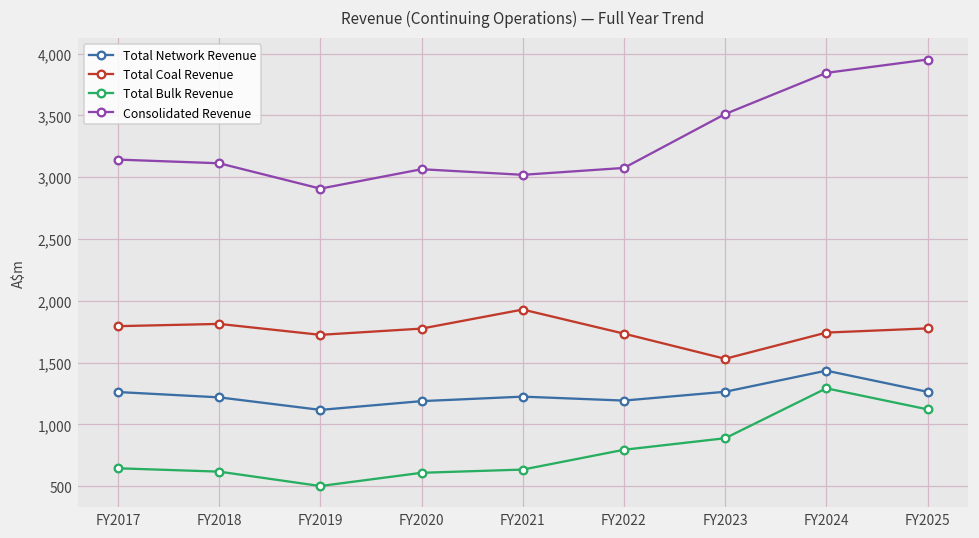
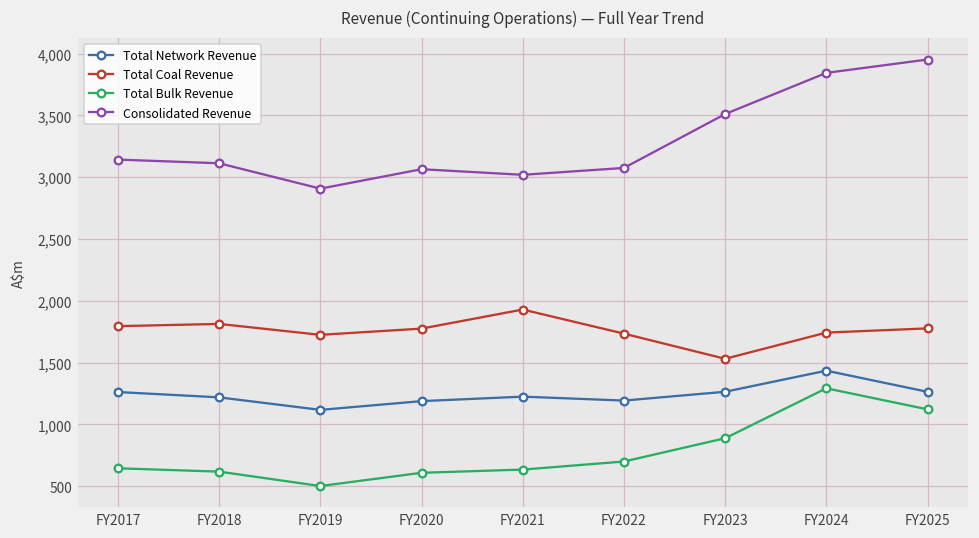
  {
    "Total Network Revenue": {
      "FY2017": "1,260",
      "FY2018": "1,220",
      "FY2019": "1,120",
      "FY2020": "1,190",
      "FY2021": "1,220",
      "FY2022": "1,190",
      "FY2023": "1,260",
      "FY2024": "1,440",
      "FY2025": "1,260"
    },
    "Total Coal Revenue": {
      "FY2017": "1,800",
      "FY2018": "1,810",
      "FY2019": "1,720",
      "FY2020": "1,780",
      "FY2021": "1,930",
      "FY2022": "1,730",
      "FY2023": "1,530",
      "FY2024": "1,740",
      "FY2025": "1,780"
    },
    "Total Bulk Revenue": {
      "FY2017": "650",
      "FY2018": "620",
      "FY2019": "500",
      "FY2020": "610",
      "FY2021": "630",
-     "FY2022": "800",
+     "FY2022": "700",
      "FY2023": "890",
      "FY2024": "1,290",
      "FY2025": "1,120"
    },
    "Consolidated Revenue": {
      "FY2017": "3,140",
      "FY2018": "3,110",
      "FY2019": "2,910",
      "FY2020": "3,060",
      "FY2021": "3,020",
      "FY2022": "3,080",
      "FY2023": "3,510",
      "FY2024": "3,840",
      "FY2025": "3,950"
    }
  }
